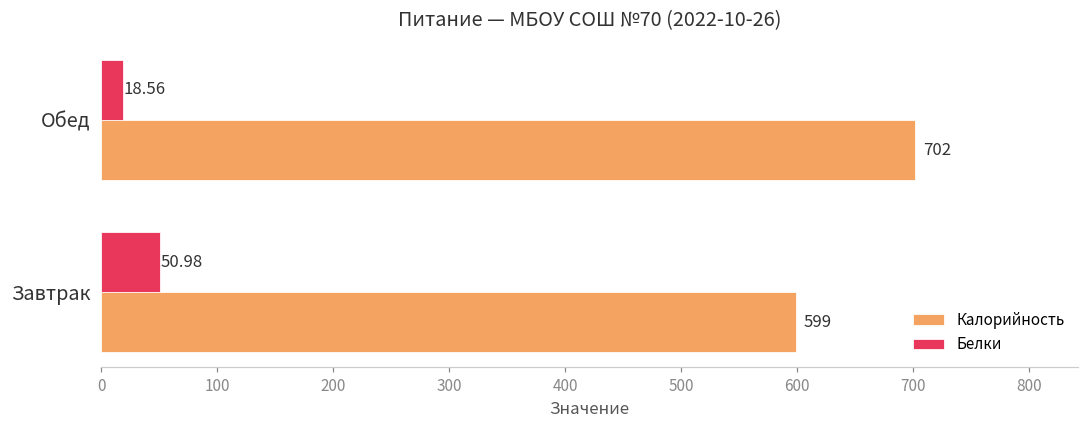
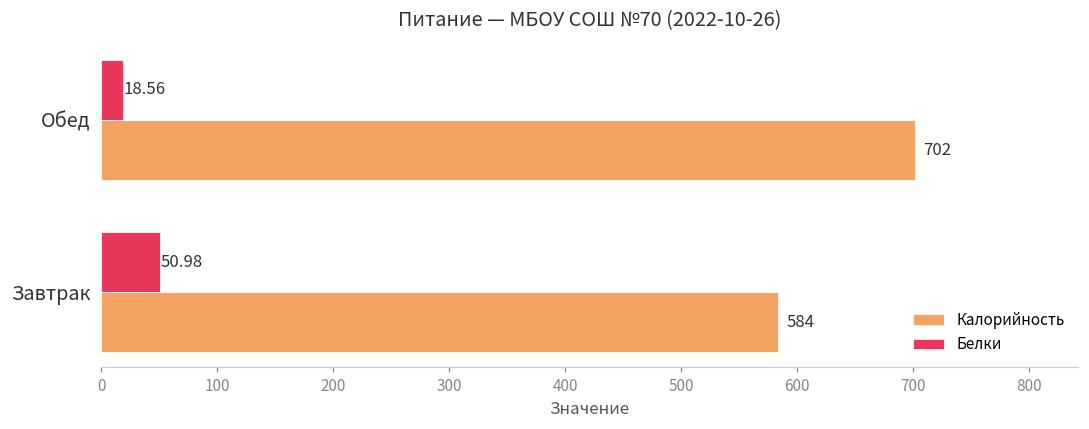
  {
    "Калорийность": {
      "Обед": 702,
-     "Завтрак": 599
+     "Завтрак": 584
    },
    "Белки": {
      "Обед": 18.56,
      "Завтрак": 50.98
    }
  }
